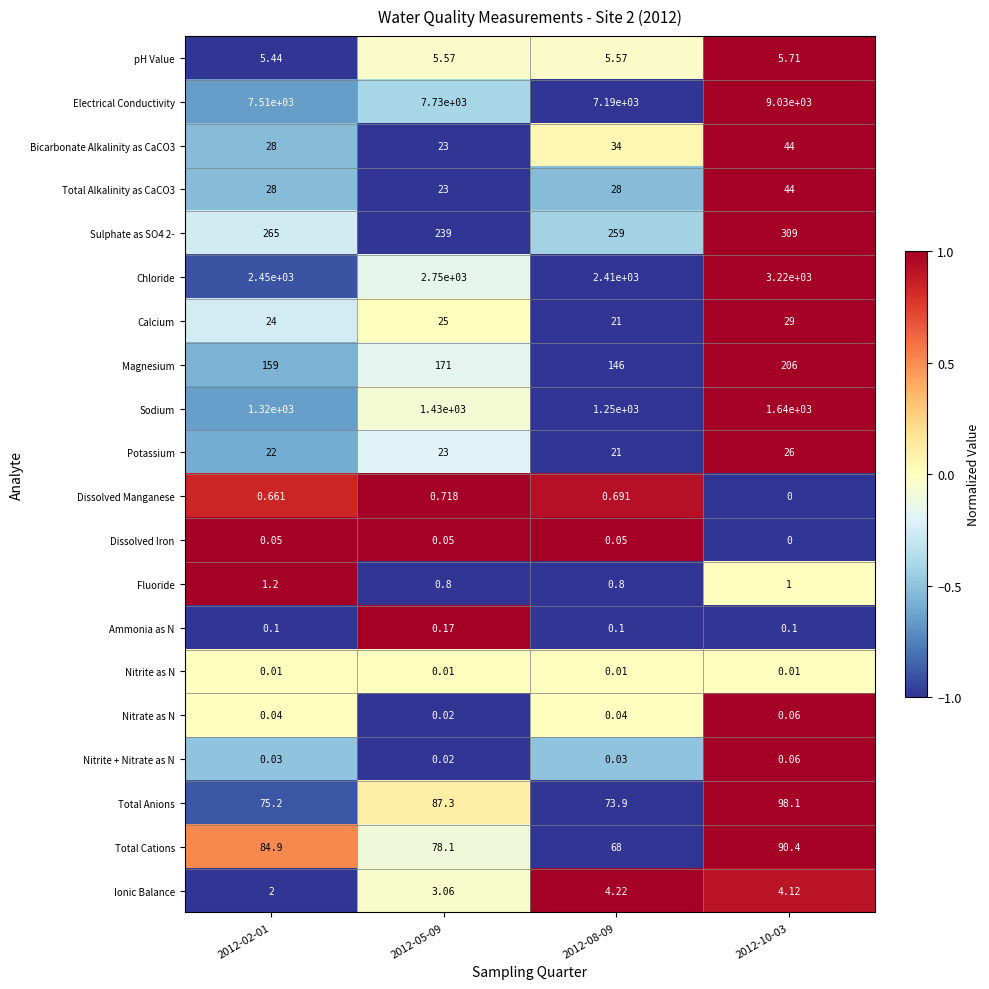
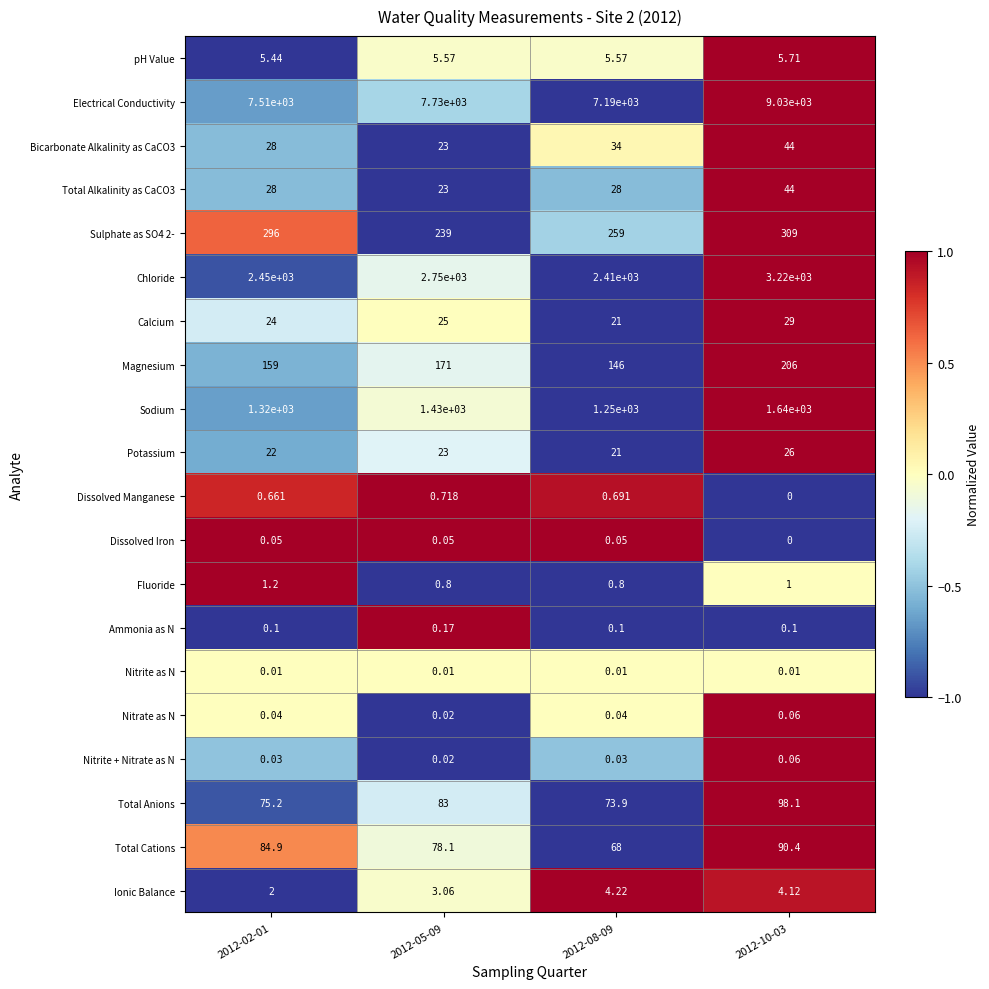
  {
    "pH Value": {
      "2012-02-01": "5.44",
      "2012-05-09": "5.57",
      "2012-08-09": "5.57",
      "2012-10-03": "5.71"
    },
    "Electrical Conductivity": {
      "2012-02-01": "7.51e+03",
      "2012-05-09": "7.73e+03",
      "2012-08-09": "7.19e+03",
      "2012-10-03": "9.03e+03"
    },
    "Bicarbonate Alkalinity as CaCO3": {
      "2012-02-01": "28",
      "2012-05-09": "23",
      "2012-08-09": "34",
      "2012-10-03": "44"
    },
    "Total Alkalinity as CaCO3": {
      "2012-02-01": "28",
      "2012-05-09": "23",
      "2012-08-09": "28",
      "2012-10-03": "44"
    },
    "Sulphate as SO4 2-": {
-     "2012-02-01": "265",
+     "2012-02-01": "296",
      "2012-05-09": "239",
      "2012-08-09": "259",
      "2012-10-03": "309"
    },
    "Chloride": {
      "2012-02-01": "2.45e+03",
      "2012-05-09": "2.75e+03",
      "2012-08-09": "2.41e+03",
      "2012-10-03": "3.22e+03"
    },
    "Calcium": {
      "2012-02-01": "24",
      "2012-05-09": "25",
      "2012-08-09": "21",
      "2012-10-03": "29"
    },
    "Magnesium": {
      "2012-02-01": "159",
      "2012-05-09": "171",
      "2012-08-09": "146",
      "2012-10-03": "206"
    },
    "Sodium": {
      "2012-02-01": "1.32e+03",
      "2012-05-09": "1.43e+03",
      "2012-08-09": "1.25e+03",
      "2012-10-03": "1.64e+03"
    },
    "Potassium": {
      "2012-02-01": "22",
      "2012-05-09": "23",
      "2012-08-09": "21",
      "2012-10-03": "26"
    },
    "Dissolved Manganese": {
      "2012-02-01": "0.661",
      "2012-05-09": "0.718",
      "2012-08-09": "0.691",
      "2012-10-03": "0"
    },
    "Dissolved Iron": {
      "2012-02-01": "0.05",
      "2012-05-09": "0.05",
      "2012-08-09": "0.05",
      "2012-10-03": "0"
    },
    "Fluoride": {
      "2012-02-01": "1.2",
      "2012-05-09": "0.8",
      "2012-08-09": "0.8",
      "2012-10-03": "1"
    },
    "Ammonia as N": {
      "2012-02-01": "0.1",
      "2012-05-09": "0.17",
      "2012-08-09": "0.1",
      "2012-10-03": "0.1"
    },
    "Nitrite as N": {
      "2012-02-01": "0.01",
      "2012-05-09": "0.01",
      "2012-08-09": "0.01",
      "2012-10-03": "0.01"
    },
    "Nitrate as N": {
      "2012-02-01": "0.04",
      "2012-05-09": "0.02",
      "2012-08-09": "0.04",
      "2012-10-03": "0.06"
    },
    "Nitrite + Nitrate as N": {
      "2012-02-01": "0.03",
      "2012-05-09": "0.02",
      "2012-08-09": "0.03",
      "2012-10-03": "0.06"
    },
    "Total Anions": {
      "2012-02-01": "75.2",
-     "2012-05-09": "87.3",
+     "2012-05-09": "83",
      "2012-08-09": "73.9",
      "2012-10-03": "98.1"
    },
    "Total Cations": {
      "2012-02-01": "84.9",
      "2012-05-09": "78.1",
      "2012-08-09": "68",
      "2012-10-03": "90.4"
    },
    "Ionic Balance": {
      "2012-02-01": "2",
      "2012-05-09": "3.06",
      "2012-08-09": "4.22",
      "2012-10-03": "4.12"
    }
  }
